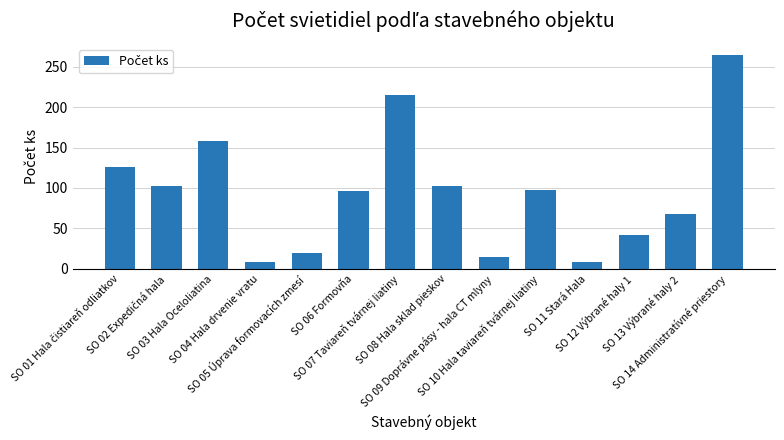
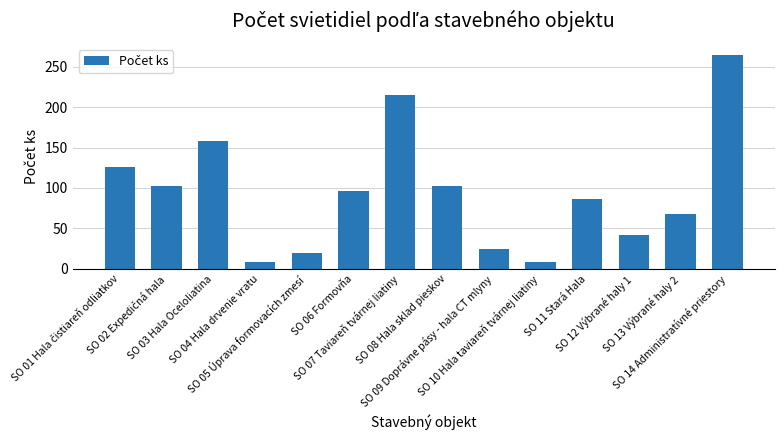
  {
    "SO 01 Hala čistiareň odliatkov": 130,
    "SO 02 Expedičná hala": 100,
    "SO 03 Hala Oceloliatina": 160,
    "SO 04 Hala drvenie vratu": 10,
    "SO 05 Úprava formovacích zmesí": 20,
    "SO 06 Formovňa": 100,
    "SO 07 Taviareň tvárnej liatiny": 220,
    "SO 08 Hala sklad pieskov": 100,
-   "SO 09 Doprávne pásy - hala CT mlyny": 20,
-   "SO 10 Hala taviareň tvárnej liatiny": 100,
-   "SO 11 Stará Hala": 10,
+   "SO 09 Doprávne pásy - hala CT mlyny": 30,
+   "SO 10 Hala taviareň tvárnej liatiny": 10,
+   "SO 11 Stará Hala": 90,
    "SO 12 Výbrané haly 1": 40,
    "SO 13 Výbrané haly 2": 70,
    "SO 14 Administratívné priestory": 270
  }
